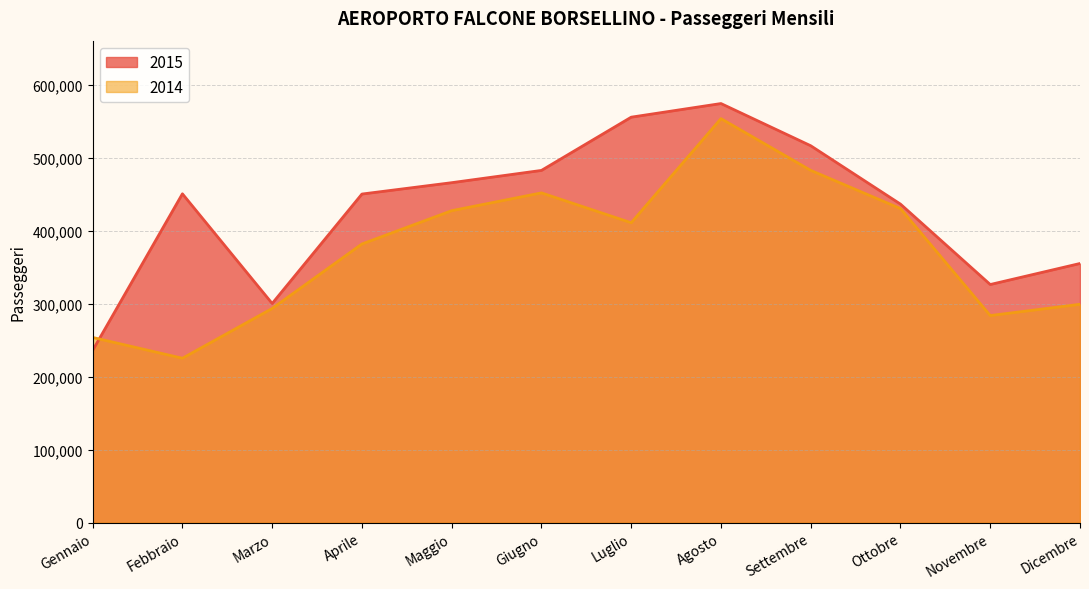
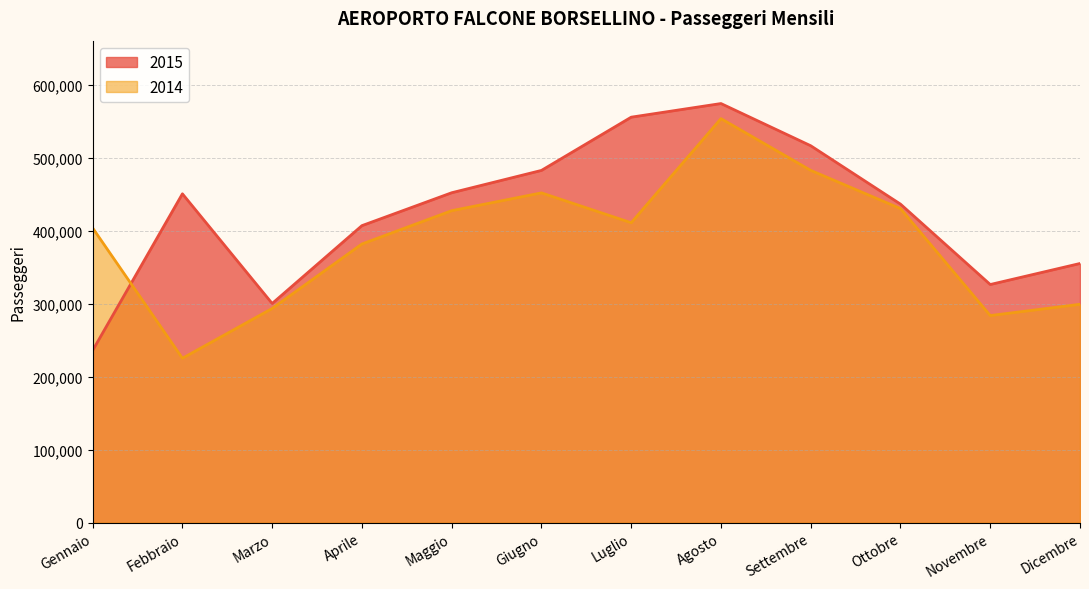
  {
    "2015": {
      "Gennaio": "240,000",
      "Febbraio": "450,000",
      "Marzo": "300,000",
-     "Aprile": "450,000",
-     "Maggio": "470,000",
+     "Aprile": "410,000",
+     "Maggio": "450,000",
      "Giugno": "480,000",
      "Luglio": "560,000",
      "Agosto": "570,000",
      "Settembre": "520,000",
      "Ottobre": "440,000",
      "Novembre": "330,000",
      "Dicembre": "360,000"
    },
    "2014": {
-     "Gennaio": "250,000",
+     "Gennaio": "400,000",
      "Febbraio": "230,000",
      "Marzo": "290,000",
      "Aprile": "380,000",
      "Maggio": "430,000",
      "Giugno": "450,000",
      "Luglio": "410,000",
      "Agosto": "550,000",
      "Settembre": "480,000",
      "Ottobre": "430,000",
      "Novembre": "280,000",
      "Dicembre": "300,000"
    }
  }
